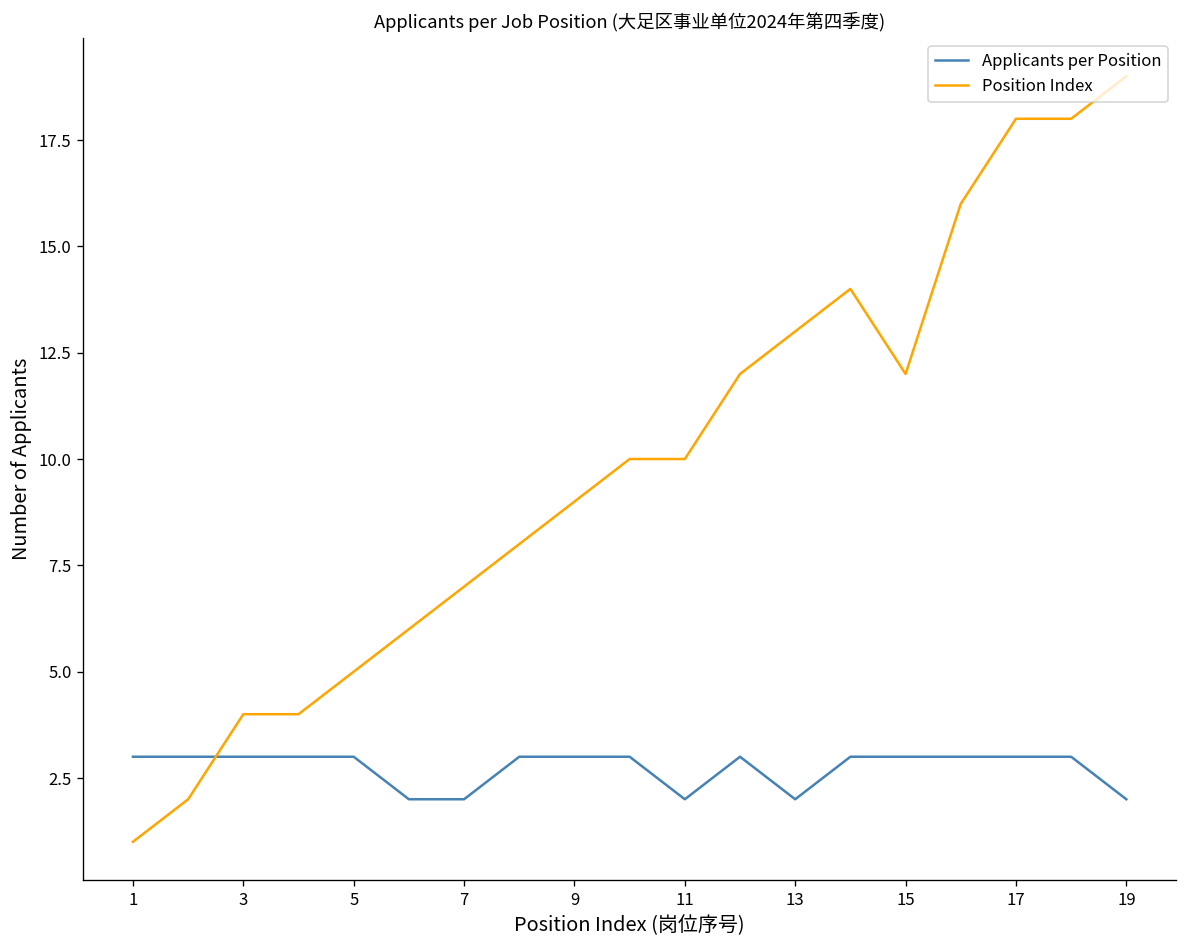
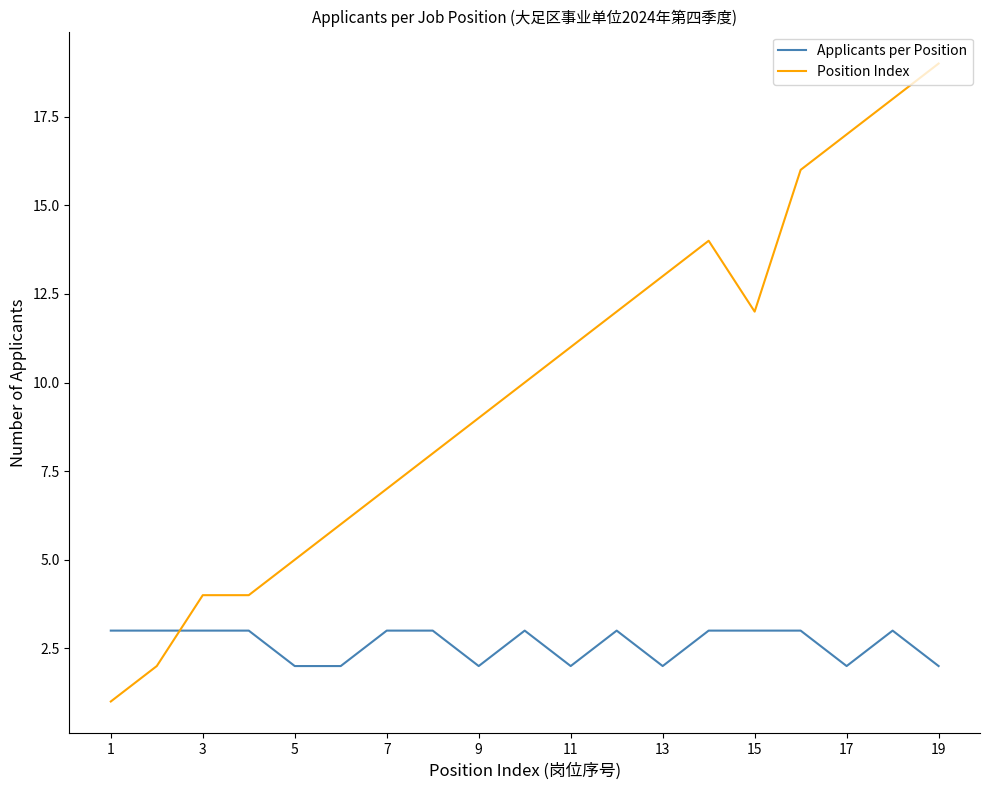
  {
    "Applicants per Position": {
      "1": 3,
      "3": 3,
-     "5": 3,
-     "7": 2,
-     "9": 3,
+     "5": 2,
+     "7": 3,
+     "9": 2,
      "11": 2,
      "13": 2,
      "15": 3,
-     "17": 3,
+     "17": 2,
      "19": 2
    },
    "Position Index": {
      "1": 1,
      "3": 4,
      "5": 5,
      "7": 7,
      "9": 9,
-     "11": 10,
+     "11": 11,
      "13": 13,
      "15": 12,
-     "17": 18
+     "17": 17
    }
  }
